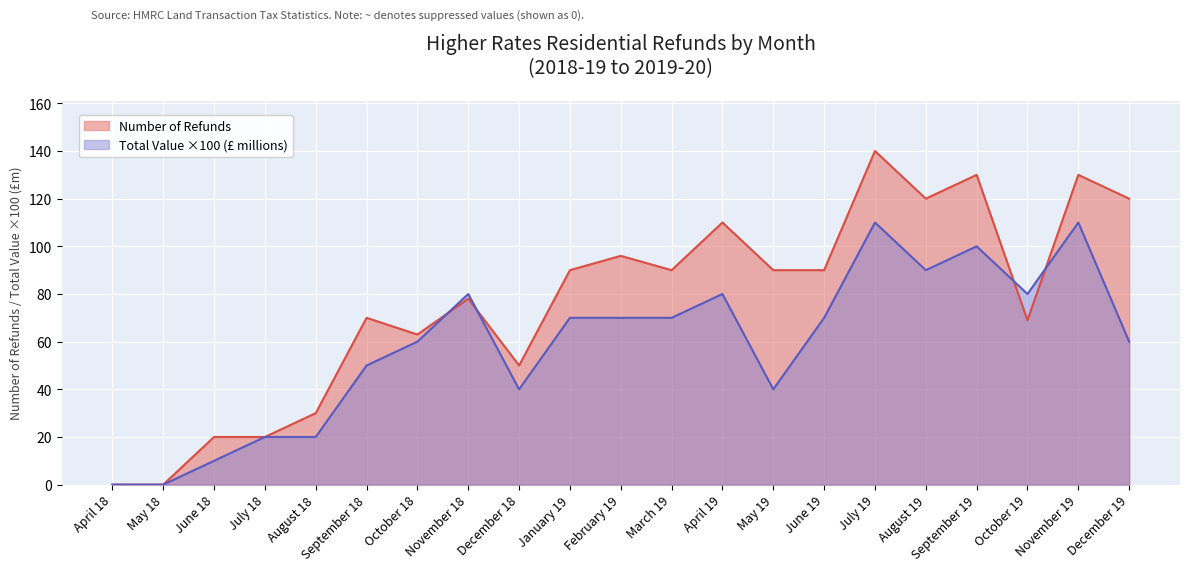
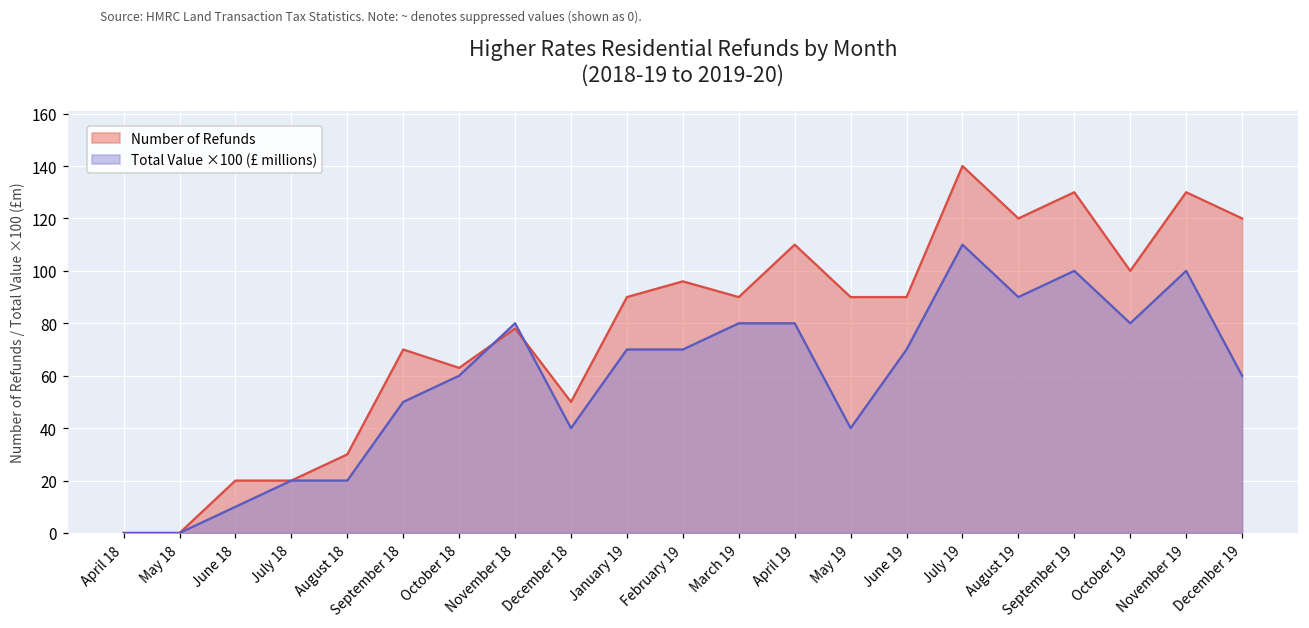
  {
    "Number of Refunds": {
      "June 18": 20,
      "August 18": 30,
      "September 18": 70,
      "October 18": 63,
      "November 18": 78,
      "December 18": 50,
      "January 19": 90,
      "February 19": 96,
      "March 19": 90,
      "April 19": 110,
      "May 19": 90,
      "June 19": 90,
      "July 19": 140,
      "August 19": 120,
      "September 19": 130,
-     "October 19": 69,
+     "October 19": 100,
      "November 19": 130,
      "December 19": 120
    },
    "Total Value ×100 (£ millions)": {
      "June 18": 10,
      "August 18": 20,
      "September 18": 50,
      "October 18": 60,
      "November 18": 80,
      "December 18": 40,
      "January 19": 70,
      "February 19": 70,
-     "March 19": 70,
+     "March 19": 80,
      "April 19": 80,
      "May 19": 40,
      "June 19": 70,
      "July 19": 110,
      "August 19": 90,
      "September 19": 100,
      "October 19": 80,
-     "November 19": 110,
+     "November 19": 100,
      "December 19": 60
    }
  }
